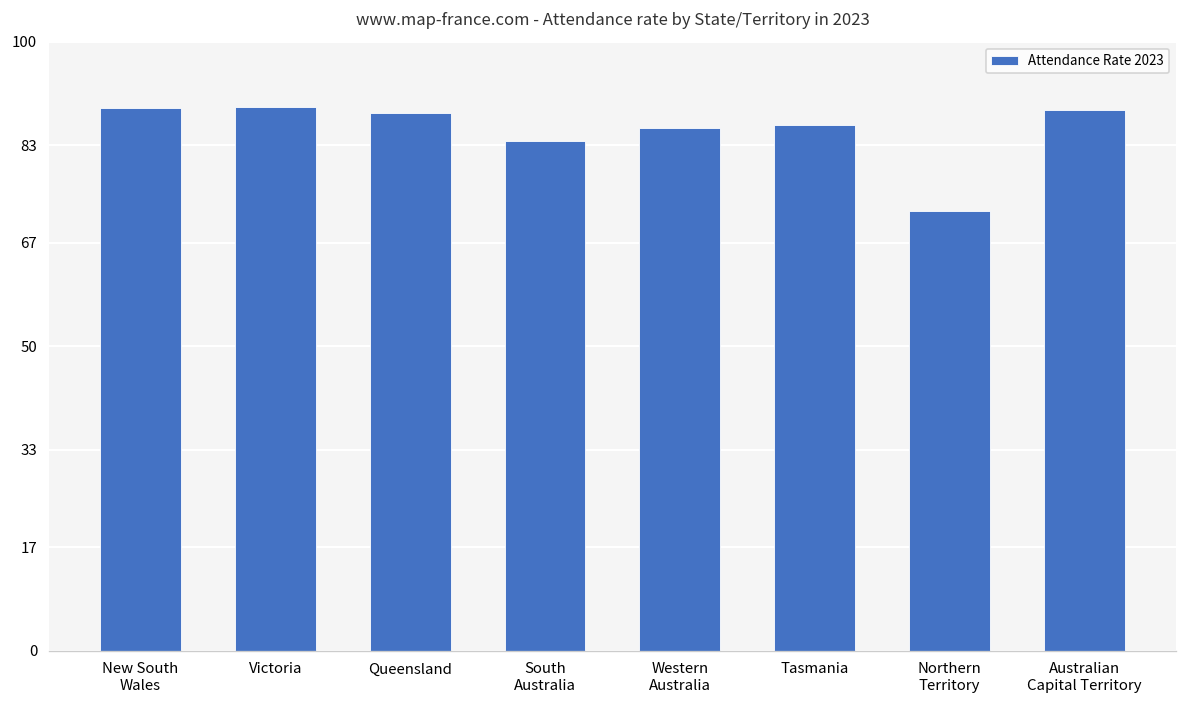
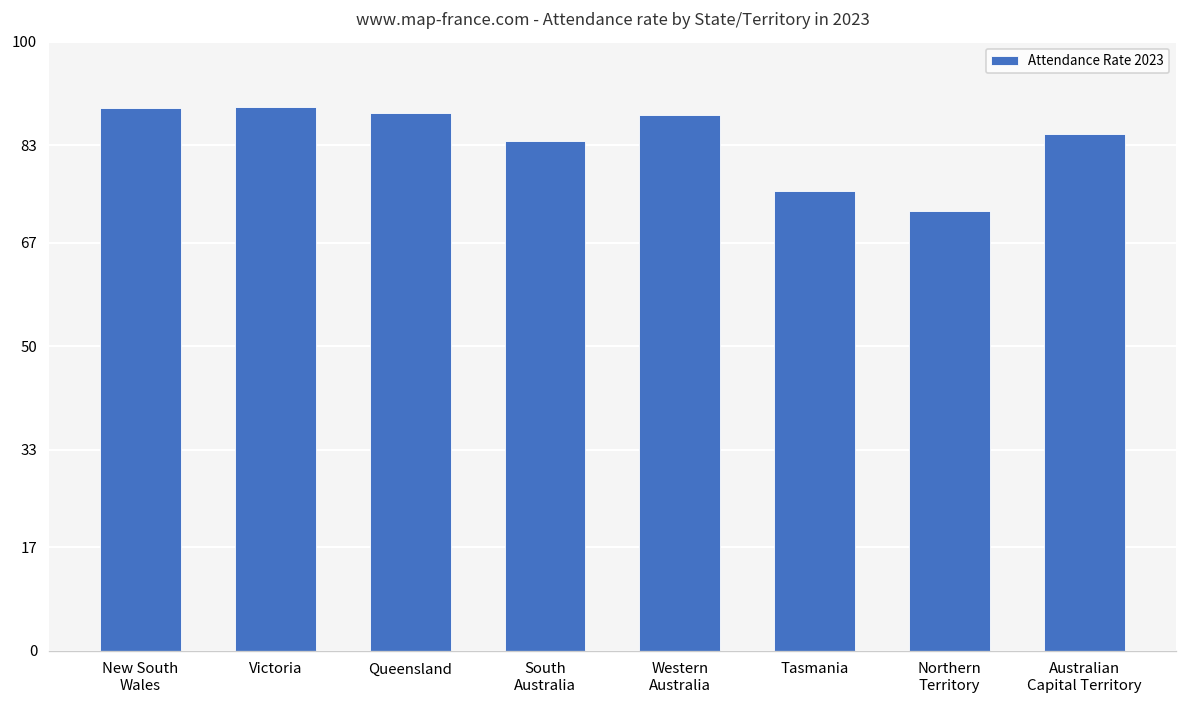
  {
    "New South Wales": 89,
    "Victoria": 89,
    "Queensland": 88,
    "South Australia": 84,
-   "Western Australia": 86,
-   "Tasmania": 86,
+   "Western Australia": 88,
+   "Tasmania": 76,
    "Northern Territory": 72,
-   "Australian Capital Territory": 89
+   "Australian Capital Territory": 85
  }
